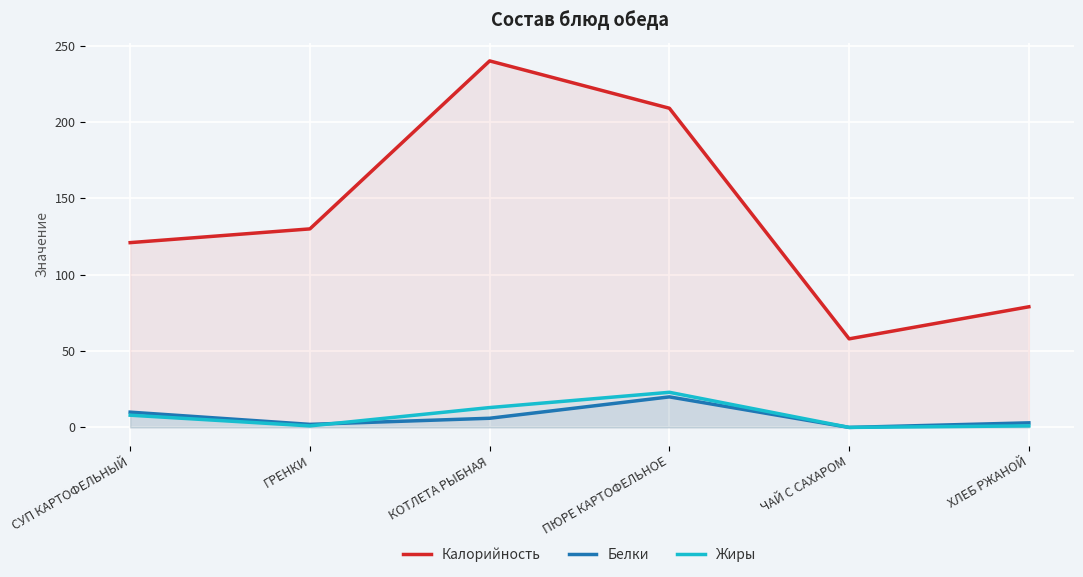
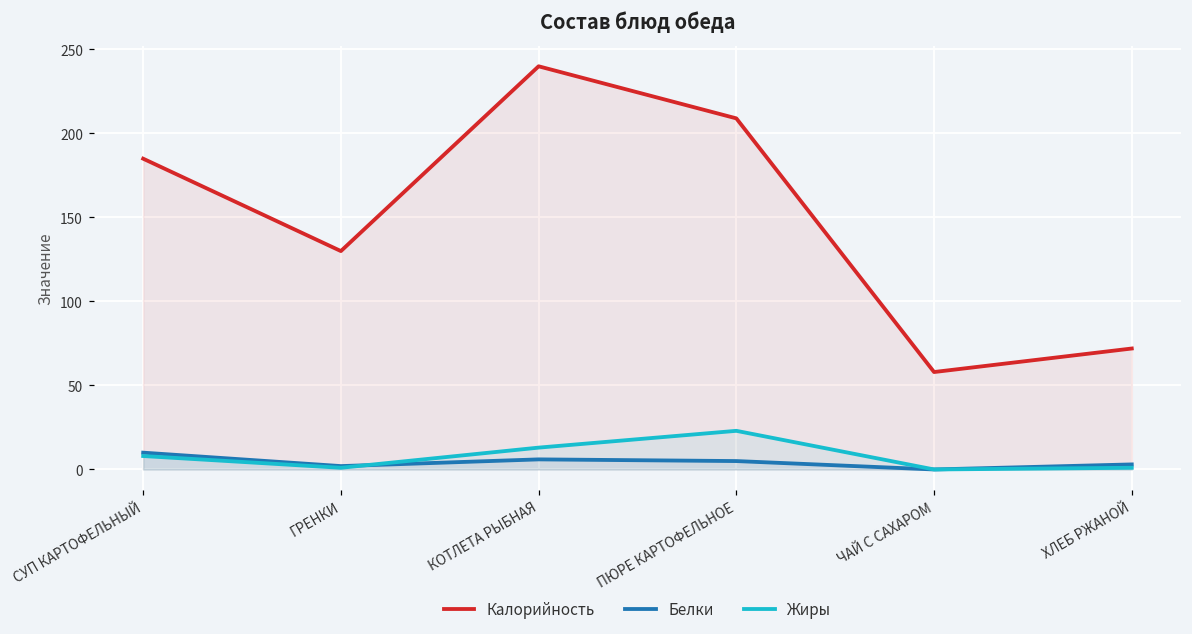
  {
    "Калорийность": {
-     "СУП КАРТОФЕЛЬНЫЙ": 121,
+     "СУП КАРТОФЕЛЬНЫЙ": 185,
      "ГРЕНКИ": 130,
      "КОТЛЕТА РЫБНАЯ": 240,
      "ПЮРЕ КАРТОФЕЛЬНОЕ": 209,
      "ЧАЙ С САХАРОМ": 58,
-     "ХЛЕБ РЖАНОЙ": 79
+     "ХЛЕБ РЖАНОЙ": 72
    },
    "Белки": {
      "СУП КАРТОФЕЛЬНЫЙ": 10,
      "КОТЛЕТА РЫБНАЯ": 6,
-     "ПЮРЕ КАРТОФЕЛЬНОЕ": 20,
+     "ПЮРЕ КАРТОФЕЛЬНОЕ": 5,
      "ХЛЕБ РЖАНОЙ": 3
    },
    "Жиры": {
      "СУП КАРТОФЕЛЬНЫЙ": 8,
      "КОТЛЕТА РЫБНАЯ": 13,
      "ПЮРЕ КАРТОФЕЛЬНОЕ": 23,
      "ХЛЕБ РЖАНОЙ": 1
    }
  }
